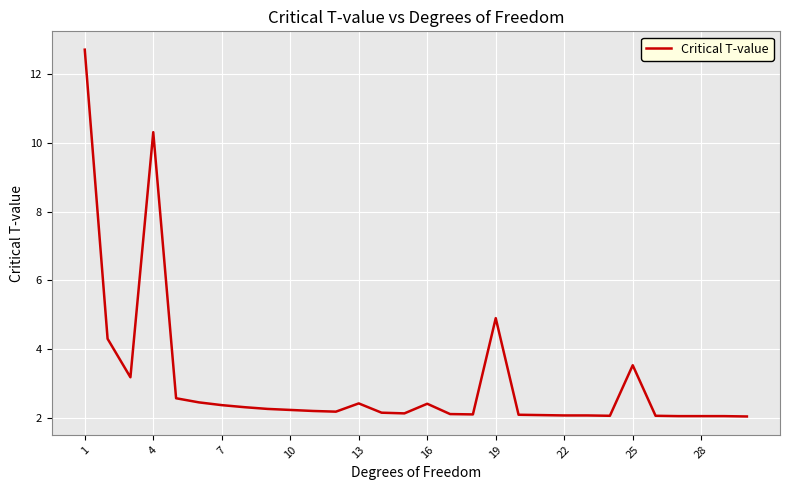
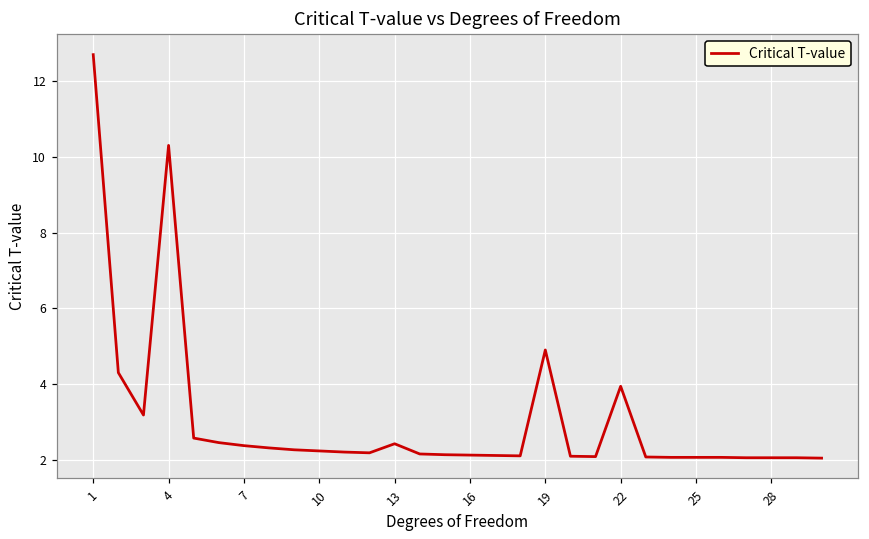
  {
    "1": 12.7,
    "4": 10.3,
    "7": 2.4,
    "10": 2.2,
    "13": 2.4,
-   "16": 2.4,
+   "16": 2.1,
    "19": 4.9,
-   "22": 2.1,
-   "25": 3.5,
+   "22": 3.9,
+   "25": 2.1,
    "28": 2.1
  }
